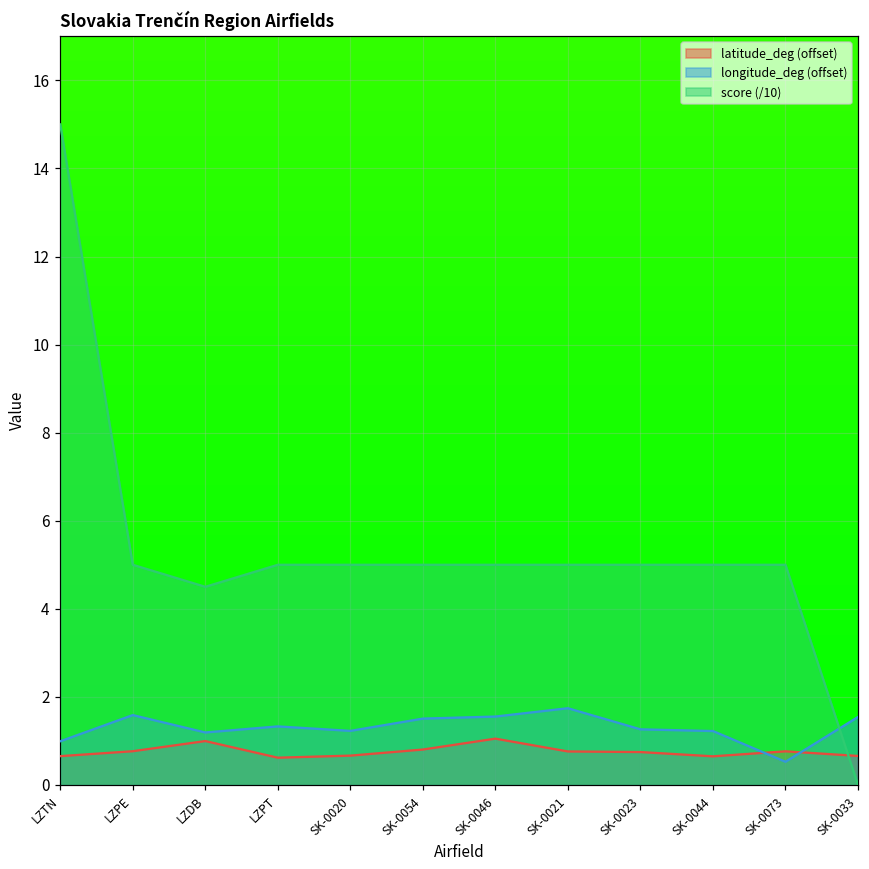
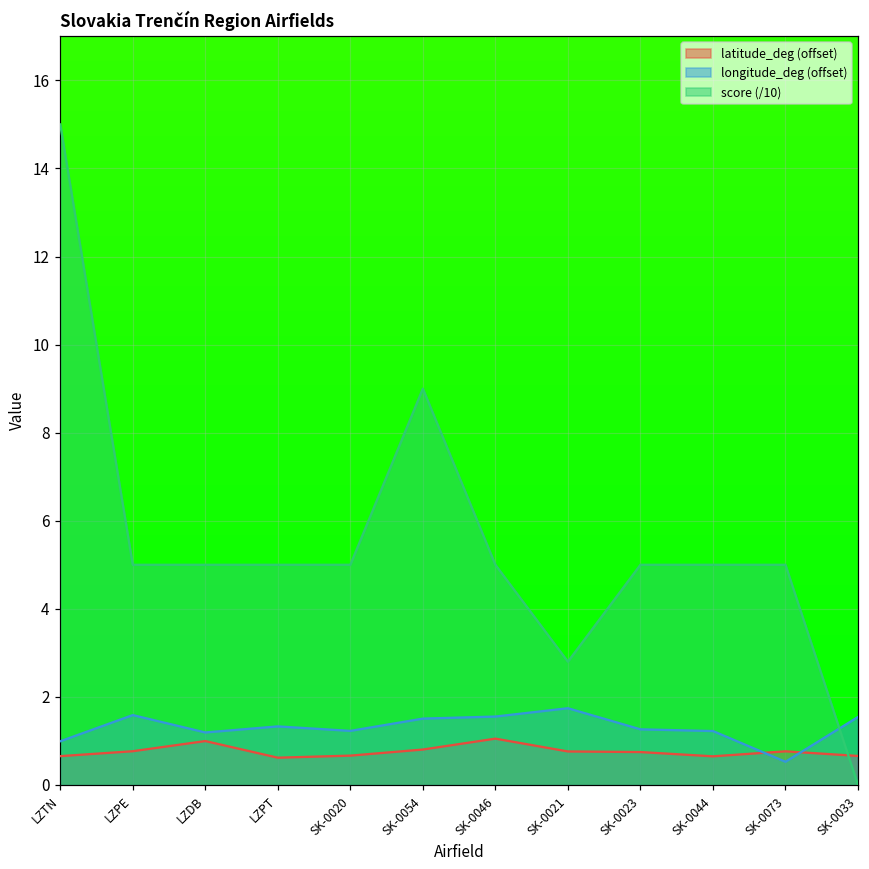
  {
    "latitude_deg (offset)": {
      "LZTN": 0.7,
      "LZPE": 0.8,
      "LZDB": 1.0,
      "LZPT": 0.6,
      "SK-0020": 0.7,
      "SK-0054": 0.8,
      "SK-0046": 1.1,
      "SK-0021": 0.8,
      "SK-0023": 0.7,
      "SK-0044": 0.7,
      "SK-0073": 0.8,
      "SK-0033": 0.7
    },
    "longitude_deg (offset)": {
      "LZTN": 1.0,
      "LZPE": 1.6,
      "LZDB": 1.2,
      "LZPT": 1.3,
      "SK-0020": 1.2,
      "SK-0054": 1.5,
      "SK-0046": 1.6,
      "SK-0021": 1.7,
      "SK-0023": 1.3,
      "SK-0044": 1.2,
      "SK-0073": 0.5,
      "SK-0033": 1.5
    },
    "score (/10)": {
      "LZTN": 15.0,
      "LZPE": 5.0,
-     "LZDB": 4.5,
+     "LZDB": 5.0,
      "LZPT": 5.0,
      "SK-0020": 5.0,
-     "SK-0054": 5.0,
+     "SK-0054": 9.0,
      "SK-0046": 5.0,
-     "SK-0021": 5.0,
+     "SK-0021": 2.8,
      "SK-0023": 5.0,
      "SK-0044": 5.0,
      "SK-0073": 5.0,
      "SK-0033": 0.0
    }
  }
